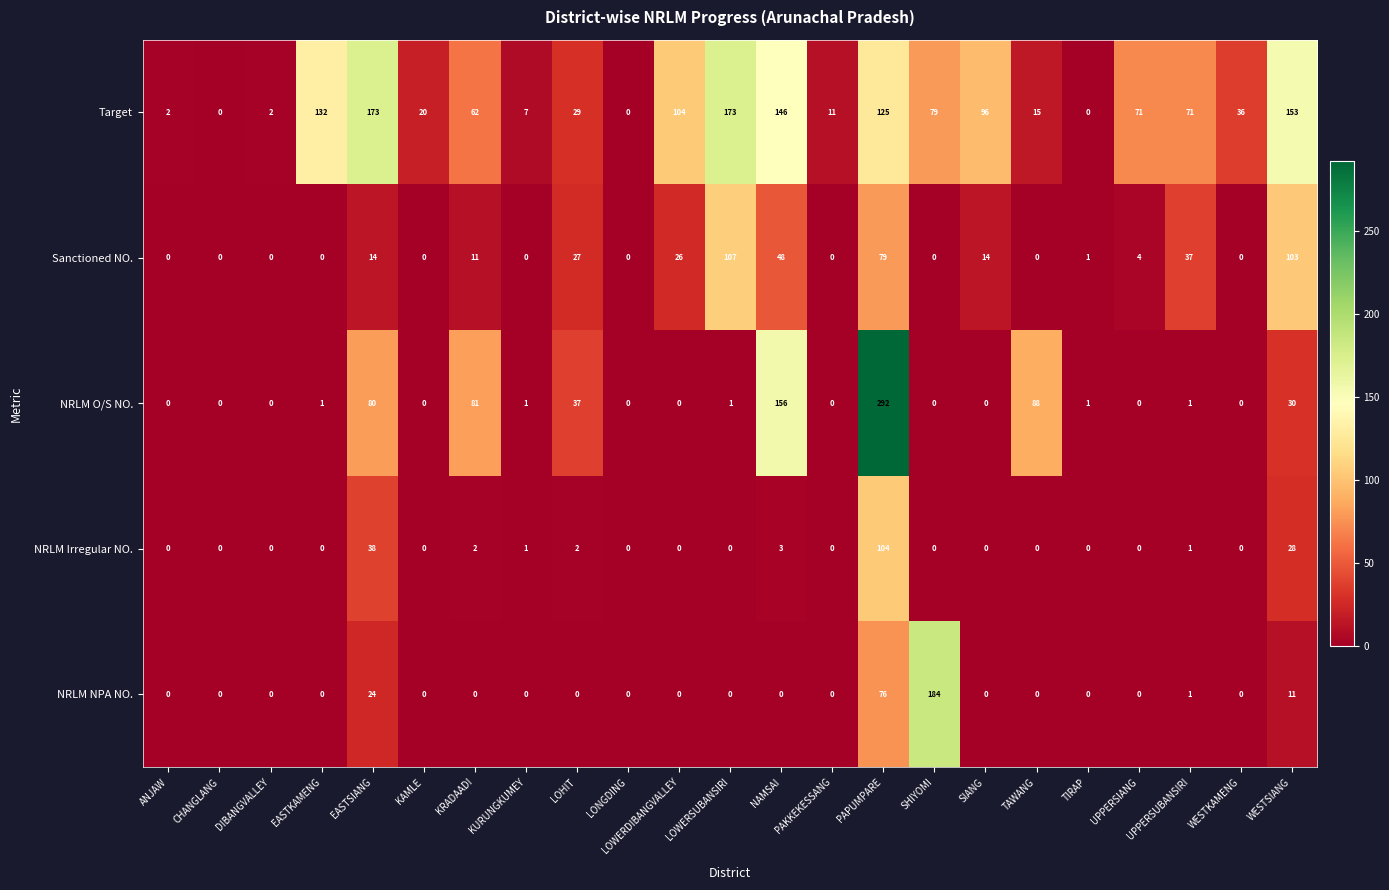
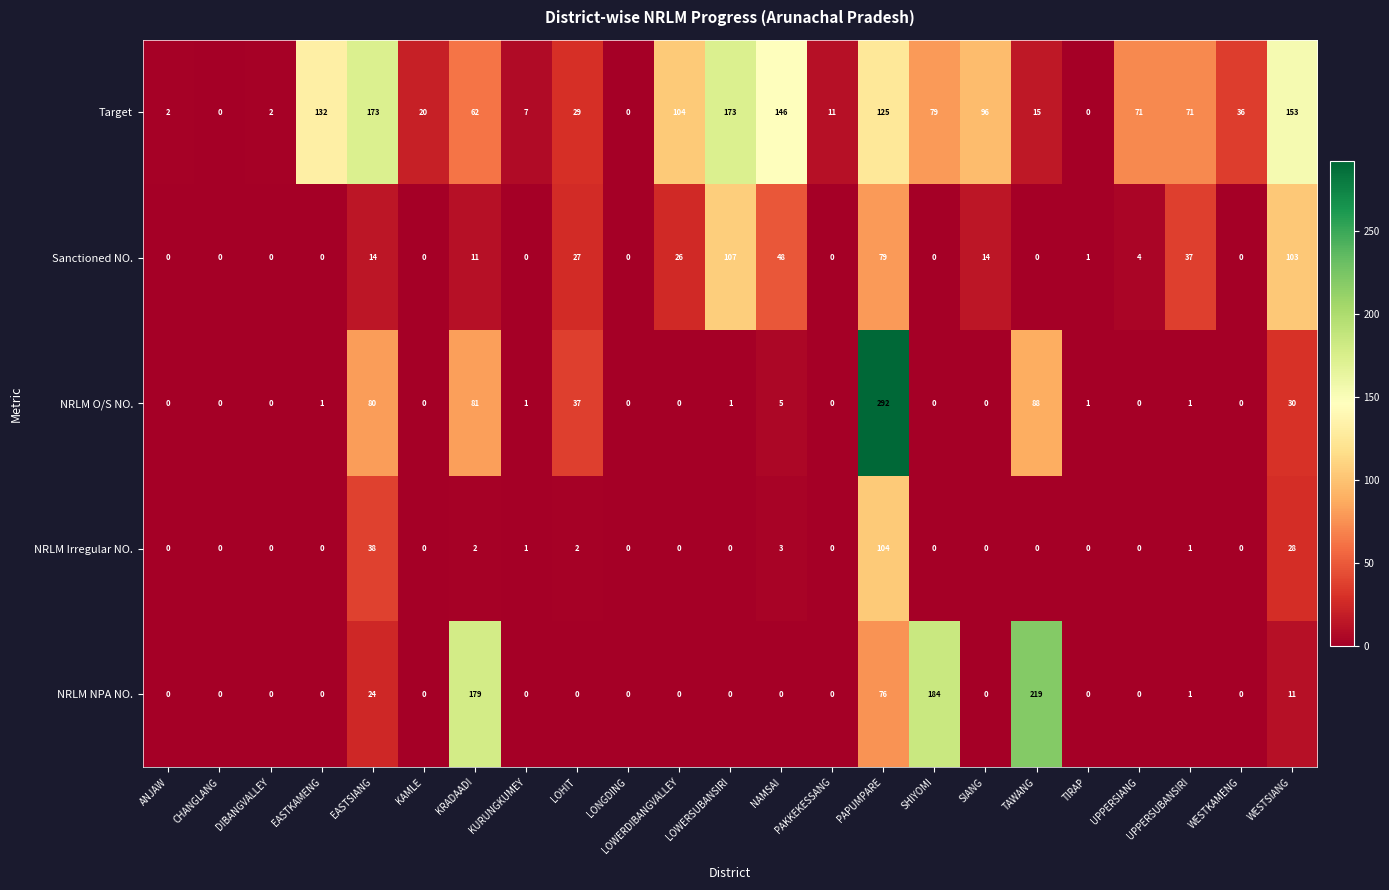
  {
    "Target": {
      "ANJAW": 2,
      "CHANGLANG": 0,
      "DIBANGVALLEY": 2,
      "EASTKAMENG": 132,
      "EASTSIANG": 173,
      "KAMLE": 20,
      "KRADAADI": 62,
      "KURUNGKUMEY": 7,
      "LOHIT": 29,
      "LONGDING": 0,
      "LOWERDIBANGVALLEY": 104,
      "LOWERSUBANSIRI": 173,
      "NAMSAI": 146,
      "PAKKEKESSANG": 11,
      "PAPUMPARE": 125,
      "SHIYOMI": 79,
      "SIANG": 96,
      "TAWANG": 15,
      "TIRAP": 0,
      "UPPERSIANG": 71,
      "UPPERSUBANSIRI": 71,
      "WESTKAMENG": 36,
      "WESTSIANG": 153
    },
    "Sanctioned NO.": {
      "ANJAW": 0,
      "CHANGLANG": 0,
      "DIBANGVALLEY": 0,
      "EASTKAMENG": 0,
      "EASTSIANG": 14,
      "KAMLE": 0,
      "KRADAADI": 11,
      "KURUNGKUMEY": 0,
      "LOHIT": 27,
      "LONGDING": 0,
      "LOWERDIBANGVALLEY": 26,
      "LOWERSUBANSIRI": 107,
      "NAMSAI": 48,
      "PAKKEKESSANG": 0,
      "PAPUMPARE": 79,
      "SHIYOMI": 0,
      "SIANG": 14,
      "TAWANG": 0,
      "TIRAP": 1,
      "UPPERSIANG": 4,
      "UPPERSUBANSIRI": 37,
      "WESTKAMENG": 0,
      "WESTSIANG": 103
    },
    "NRLM O/S NO.": {
      "ANJAW": 0,
      "CHANGLANG": 0,
      "DIBANGVALLEY": 0,
      "EASTKAMENG": 1,
      "EASTSIANG": 80,
      "KAMLE": 0,
      "KRADAADI": 81,
      "KURUNGKUMEY": 1,
      "LOHIT": 37,
      "LONGDING": 0,
      "LOWERDIBANGVALLEY": 0,
      "LOWERSUBANSIRI": 1,
-     "NAMSAI": 156,
+     "NAMSAI": 5,
      "PAKKEKESSANG": 0,
      "PAPUMPARE": 292,
      "SHIYOMI": 0,
      "SIANG": 0,
      "TAWANG": 88,
      "TIRAP": 1,
      "UPPERSIANG": 0,
      "UPPERSUBANSIRI": 1,
      "WESTKAMENG": 0,
      "WESTSIANG": 30
    },
    "NRLM Irregular NO.": {
      "ANJAW": 0,
      "CHANGLANG": 0,
      "DIBANGVALLEY": 0,
      "EASTKAMENG": 0,
      "EASTSIANG": 38,
      "KAMLE": 0,
      "KRADAADI": 2,
      "KURUNGKUMEY": 1,
      "LOHIT": 2,
      "LONGDING": 0,
      "LOWERDIBANGVALLEY": 0,
      "LOWERSUBANSIRI": 0,
      "NAMSAI": 3,
      "PAKKEKESSANG": 0,
      "PAPUMPARE": 104,
      "SHIYOMI": 0,
      "SIANG": 0,
      "TAWANG": 0,
      "TIRAP": 0,
      "UPPERSIANG": 0,
      "UPPERSUBANSIRI": 1,
      "WESTKAMENG": 0,
      "WESTSIANG": 28
    },
    "NRLM NPA NO.": {
      "ANJAW": 0,
      "CHANGLANG": 0,
      "DIBANGVALLEY": 0,
      "EASTKAMENG": 0,
      "EASTSIANG": 24,
      "KAMLE": 0,
-     "KRADAADI": 0,
+     "KRADAADI": 179,
      "KURUNGKUMEY": 0,
      "LOHIT": 0,
      "LONGDING": 0,
      "LOWERDIBANGVALLEY": 0,
      "LOWERSUBANSIRI": 0,
      "NAMSAI": 0,
      "PAKKEKESSANG": 0,
      "PAPUMPARE": 76,
      "SHIYOMI": 184,
      "SIANG": 0,
-     "TAWANG": 0,
+     "TAWANG": 219,
      "TIRAP": 0,
      "UPPERSIANG": 0,
      "UPPERSUBANSIRI": 1,
      "WESTKAMENG": 0,
      "WESTSIANG": 11
    }
  }
